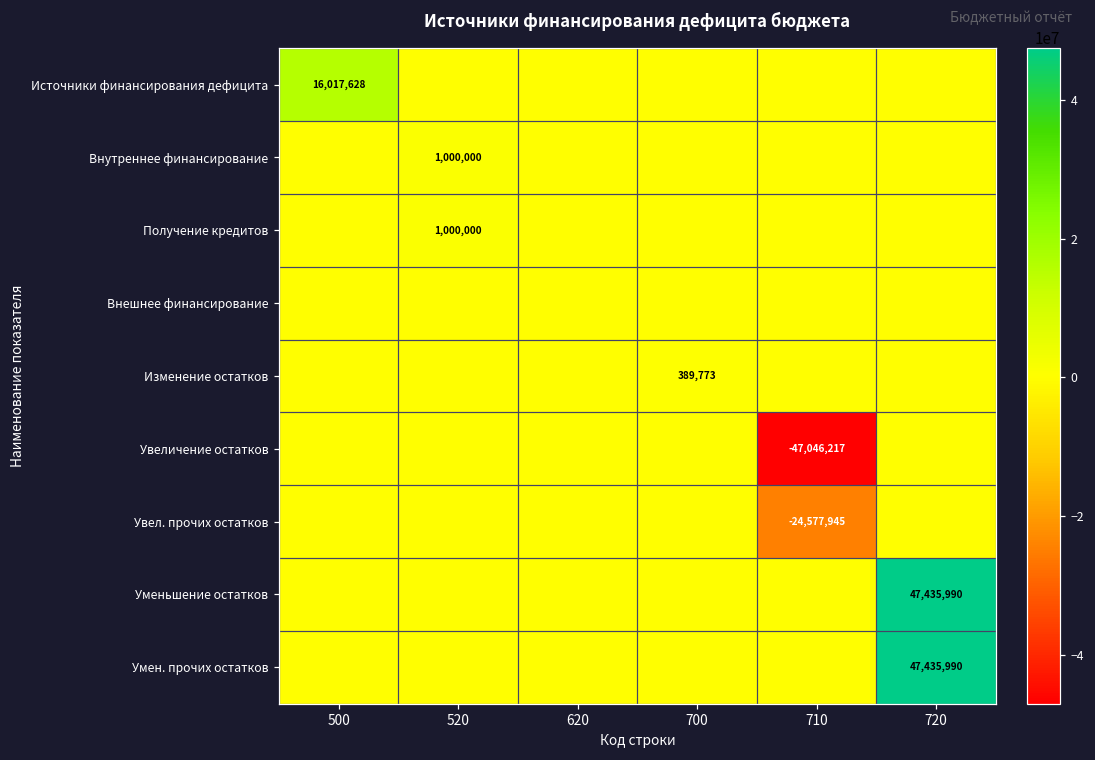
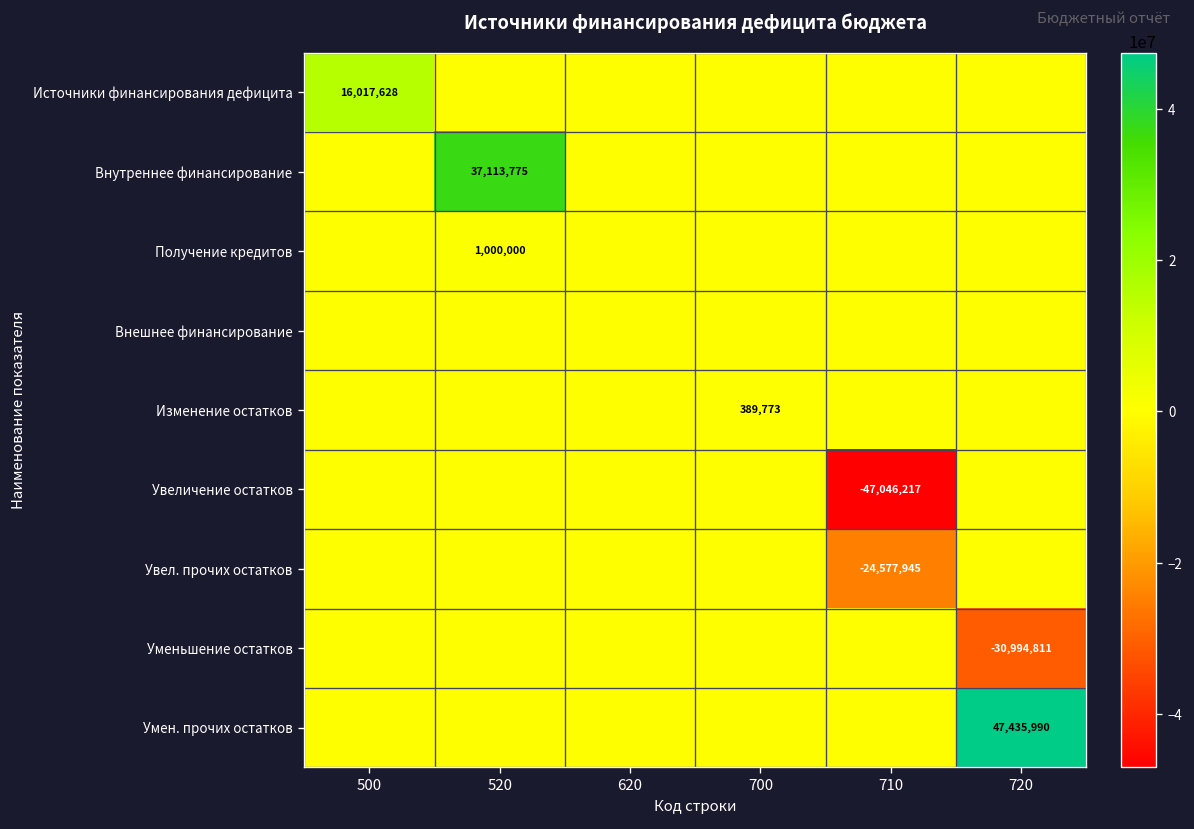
  {
    "Источники финансирования дефицита": {
      "500": "16,017,628"
    },
    "Внутреннее финансирование": {
-     "520": "1,000,000"
+     "520": "37,113,775"
    },
    "Получение кредитов": {
      "520": "1,000,000"
    },
    "Изменение остатков": {
      "700": "389,773"
    },
    "Увеличение остатков": {
      "710": "-47,046,217"
    },
    "Увел. прочих остатков": {
      "710": "-24,577,945"
    },
    "Уменьшение остатков": {
-     "720": "47,435,990"
+     "720": "-30,994,811"
    },
    "Умен. прочих остатков": {
      "720": "47,435,990"
    }
  }
